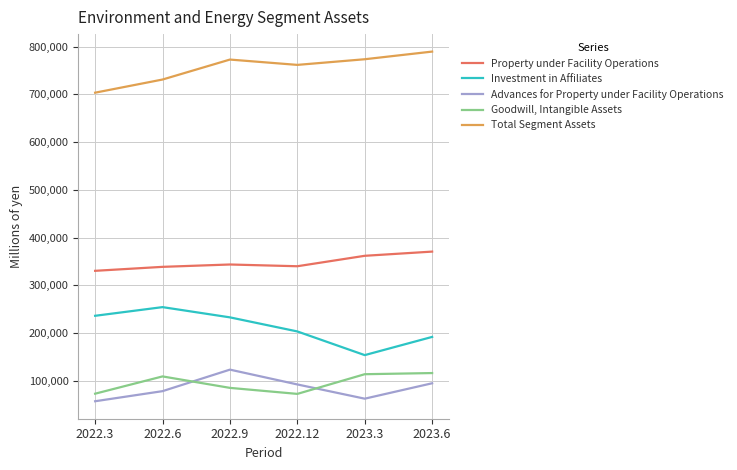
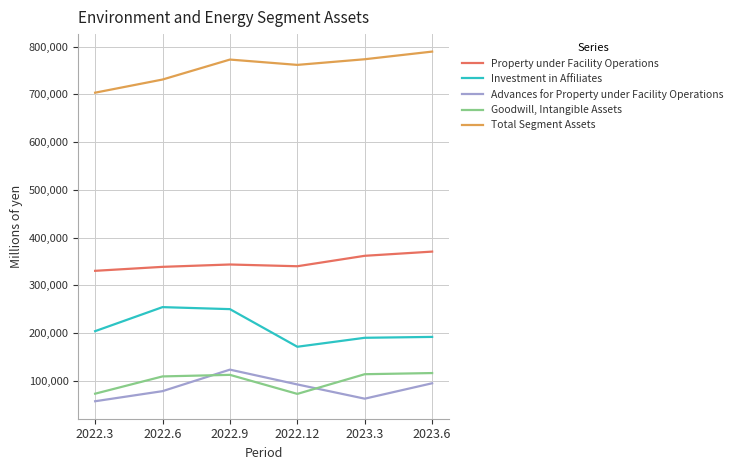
  {
    "Investment in Affiliates": {
-     "2022.3": "240,000",
+     "2022.3": "200,000",
      "2022.6": "250,000",
-     "2022.9": "230,000",
-     "2022.12": "200,000",
-     "2023.3": "150,000",
+     "2022.9": "250,000",
+     "2022.12": "170,000",
+     "2023.3": "190,000",
      "2023.6": "190,000"
    },
    "Advances for Property under Facility Operations": {
      "2022.3": "60,000",
      "2022.6": "80,000",
      "2022.9": "120,000",
      "2022.12": "90,000",
      "2023.3": "60,000",
      "2023.6": "100,000"
    },
    "Goodwill, Intangible Assets": {
      "2022.3": "70,000",
      "2022.6": "110,000",
-     "2022.9": "90,000",
+     "2022.9": "110,000",
      "2022.12": "70,000",
      "2023.3": "110,000",
      "2023.6": "120,000"
    }
  }
